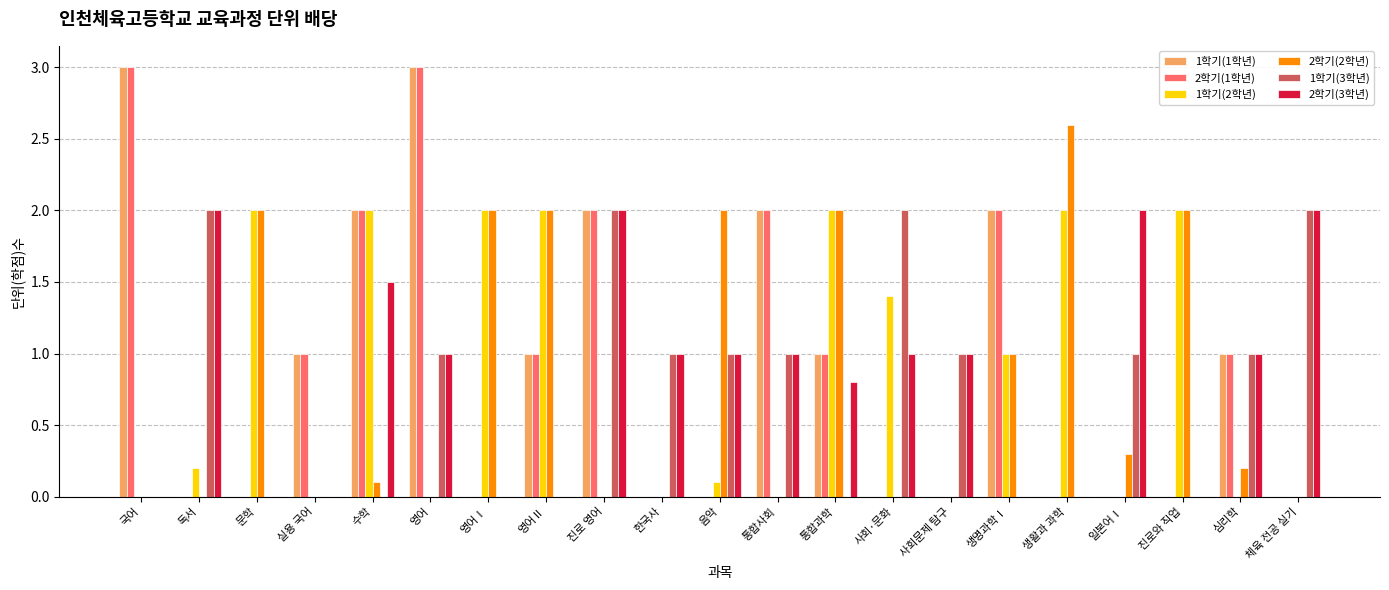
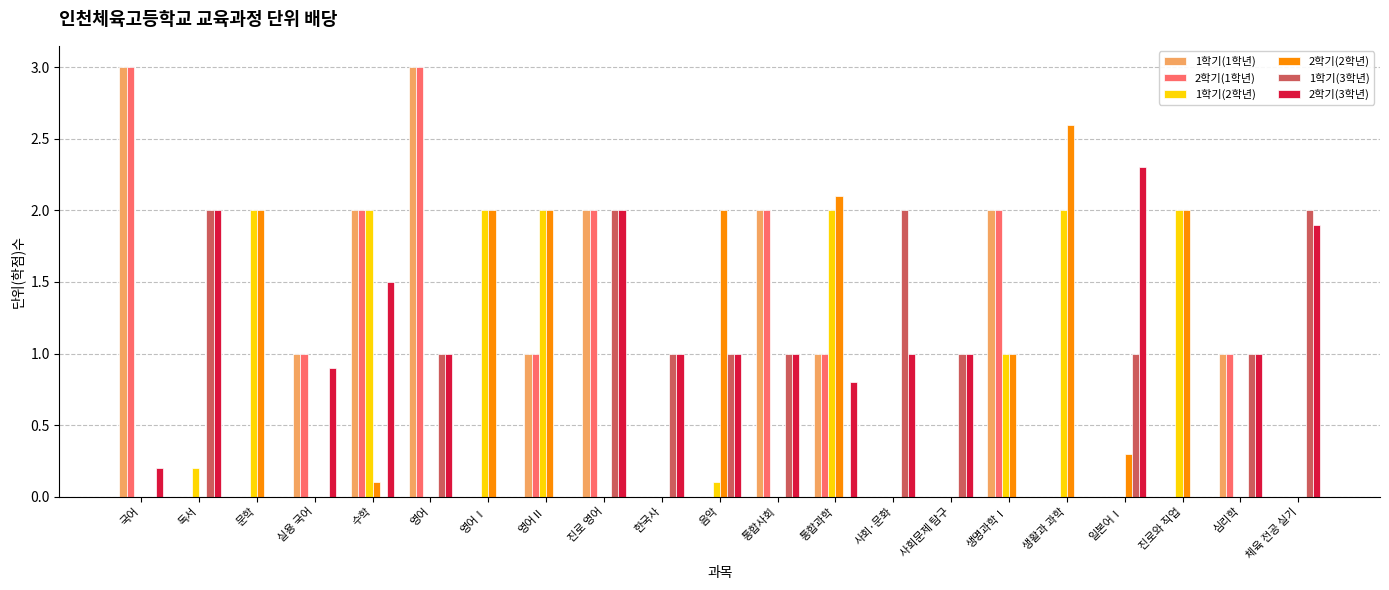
  {
    "1학기(2학년)": {
      "국어": 0.0,
      "독서": 0.2,
      "문학": 2.0,
      "실용 국어": 0.0,
      "수학": 2.0,
      "영어": 0.0,
      "영어Ⅰ": 2.0,
      "영어Ⅱ": 2.0,
      "진로 영어": 0.0,
      "한국사": 0.0,
      "음악": 0.1,
      "통합사회": 0.0,
      "통합과학": 2.0,
-     "사회·문화": 1.4,
+     "사회·문화": 0.0,
      "사회문제 탐구": 0.0,
      "생명과학Ⅰ": 1.0,
      "생활과 과학": 2.0,
      "일본어Ⅰ": 0.0,
      "진로와 직업": 2.0,
      "심리학": 0.0,
      "체육 전공 실기": 0.0
    },
    "2학기(2학년)": {
      "국어": 0.0,
      "독서": 0.0,
      "문학": 2.0,
      "실용 국어": 0.0,
      "수학": 0.1,
      "영어": 0.0,
      "영어Ⅰ": 2.0,
      "영어Ⅱ": 2.0,
      "진로 영어": 0.0,
      "한국사": 0.0,
      "음악": 2.0,
      "통합사회": 0.0,
-     "통합과학": 2.0,
+     "통합과학": 2.1,
      "사회·문화": 0.0,
      "사회문제 탐구": 0.0,
      "생명과학Ⅰ": 1.0,
      "생활과 과학": 2.6,
      "일본어Ⅰ": 0.3,
      "진로와 직업": 2.0,
-     "심리학": 0.2,
+     "심리학": 0.0,
      "체육 전공 실기": 0.0
    },
    "2학기(3학년)": {
-     "국어": 0.0,
+     "국어": 0.2,
      "독서": 2.0,
      "문학": 0.0,
-     "실용 국어": 0.0,
+     "실용 국어": 0.9,
      "수학": 1.5,
      "영어": 1.0,
      "영어Ⅰ": 0.0,
      "영어Ⅱ": 0.0,
      "진로 영어": 2.0,
      "한국사": 1.0,
      "음악": 1.0,
      "통합사회": 1.0,
      "통합과학": 0.8,
      "사회·문화": 1.0,
      "사회문제 탐구": 1.0,
      "생명과학Ⅰ": 0.0,
      "생활과 과학": 0.0,
-     "일본어Ⅰ": 2.0,
+     "일본어Ⅰ": 2.3,
      "진로와 직업": 0.0,
      "심리학": 1.0,
-     "체육 전공 실기": 2.0
+     "체육 전공 실기": 1.9
    }
  }
